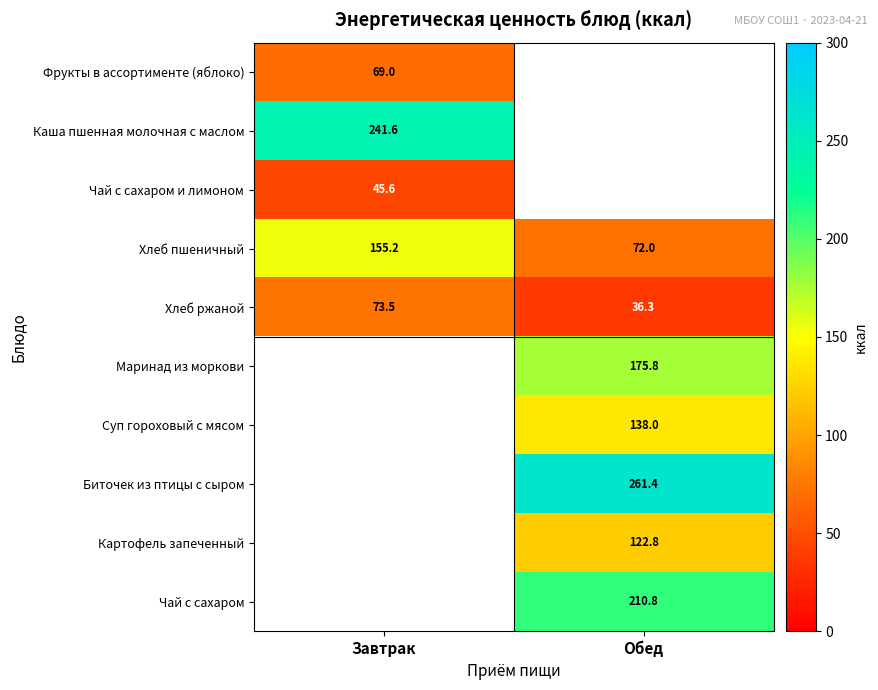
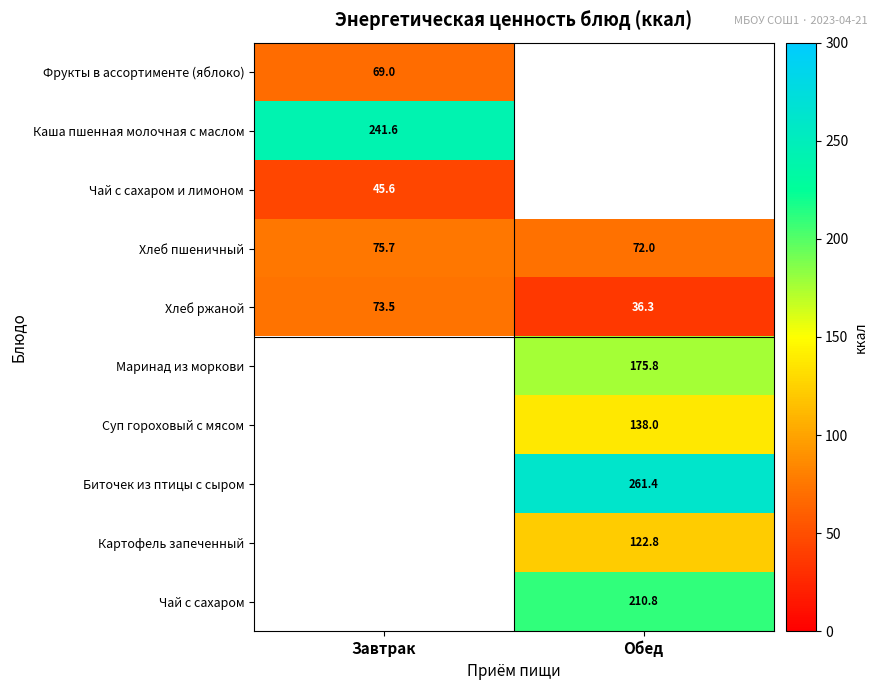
  {
    "Фрукты в ассортименте (яблоко)": {
      "Завтрак": 69.0
    },
    "Каша пшенная молочная с маслом": {
      "Завтрак": 241.6
    },
    "Чай с сахаром и лимоном": {
      "Завтрак": 45.6
    },
    "Хлеб пшеничный": {
-     "Завтрак": 155.2,
+     "Завтрак": 75.7,
      "Обед": 72.0
    },
    "Хлеб ржаной": {
      "Завтрак": 73.5,
      "Обед": 36.3
    },
    "Маринад из моркови": {
      "Обед": 175.8
    },
    "Суп гороховый с мясом": {
      "Обед": 138.0
    },
    "Биточек из птицы с сыром": {
      "Обед": 261.4
    },
    "Картофель запеченный": {
      "Обед": 122.8
    },
    "Чай с сахаром": {
      "Обед": 210.8
    }
  }
